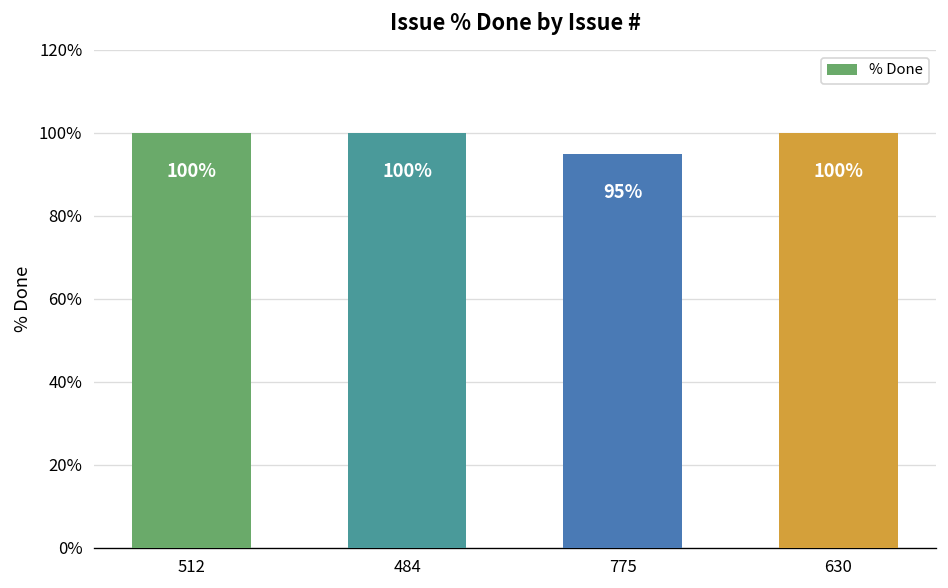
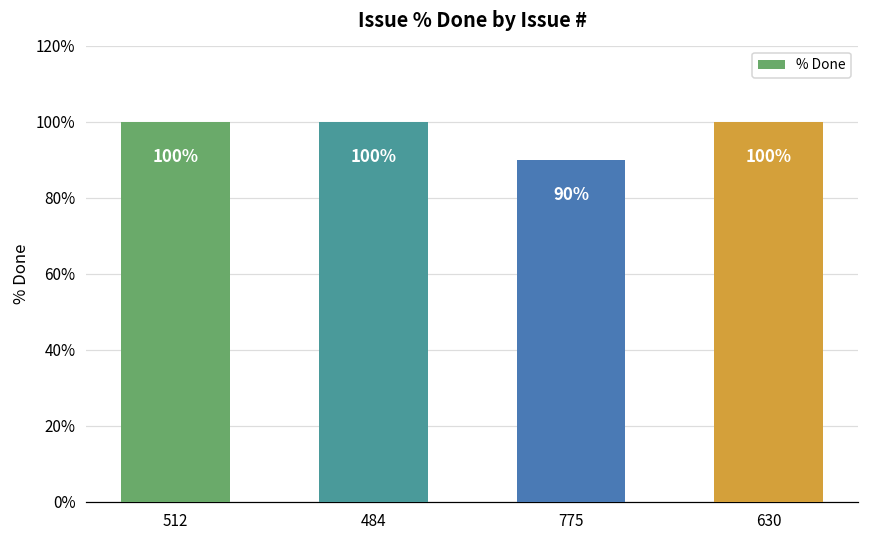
  {
    "512": "100%",
    "484": "100%",
-   "775": "95%",
+   "775": "90%",
    "630": "100%"
  }
